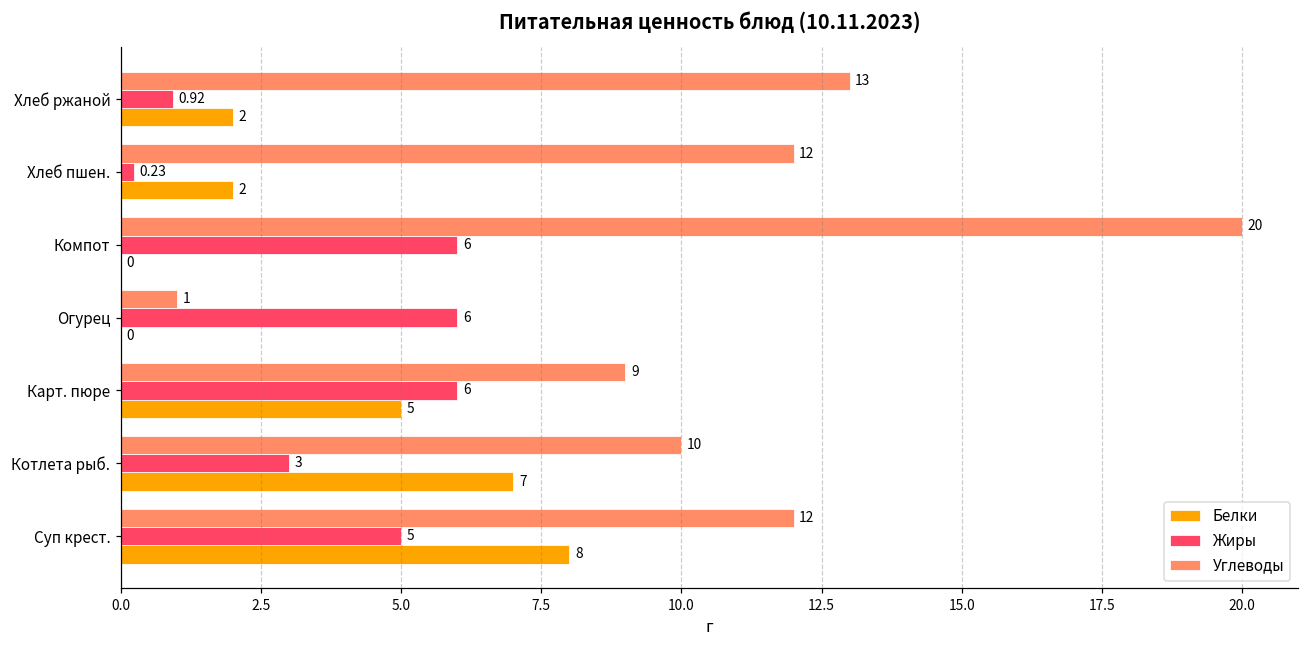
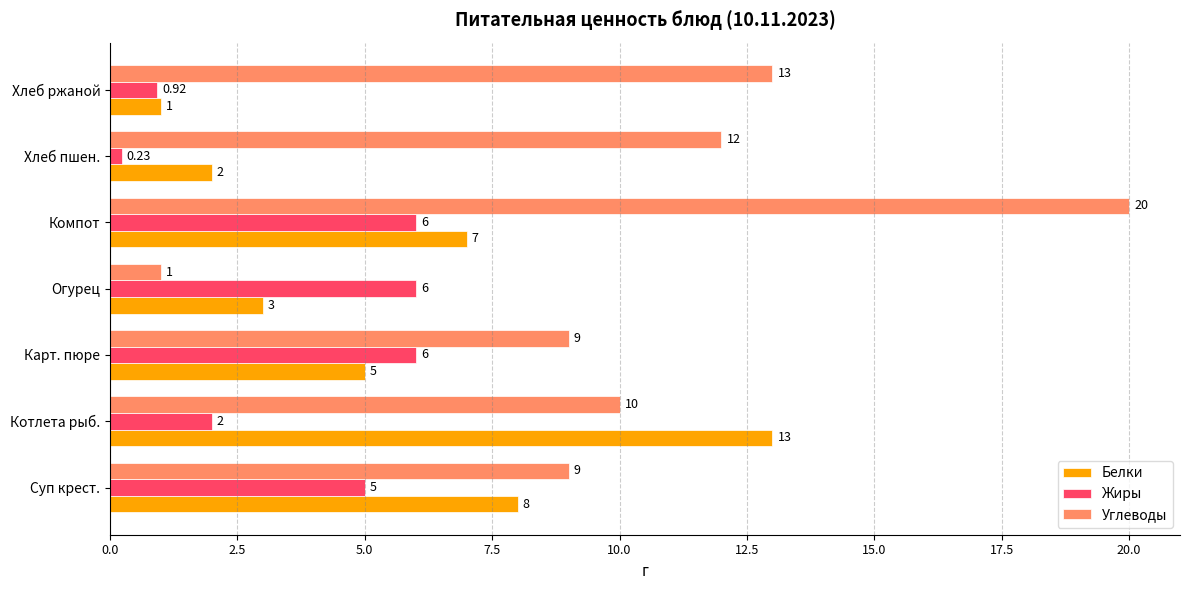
  {
    "Белки": {
-     "Хлеб ржаной": 2,
+     "Хлеб ржаной": 1,
      "Хлеб пшен.": 2,
-     "Компот": 0,
-     "Огурец": 0,
+     "Компот": 7,
+     "Огурец": 3,
      "Карт. пюре": 5,
-     "Котлета рыб.": 7,
+     "Котлета рыб.": 13,
      "Суп крест.": 8
    },
    "Жиры": {
      "Хлеб ржаной": 0.92,
      "Хлеб пшен.": 0.23,
      "Компот": 6,
      "Огурец": 6,
      "Карт. пюре": 6,
-     "Котлета рыб.": 3,
+     "Котлета рыб.": 2,
      "Суп крест.": 5
    },
    "Углеводы": {
      "Хлеб ржаной": 13,
      "Хлеб пшен.": 12,
      "Компот": 20,
      "Огурец": 1,
      "Карт. пюре": 9,
      "Котлета рыб.": 10,
-     "Суп крест.": 12
+     "Суп крест.": 9
    }
  }
